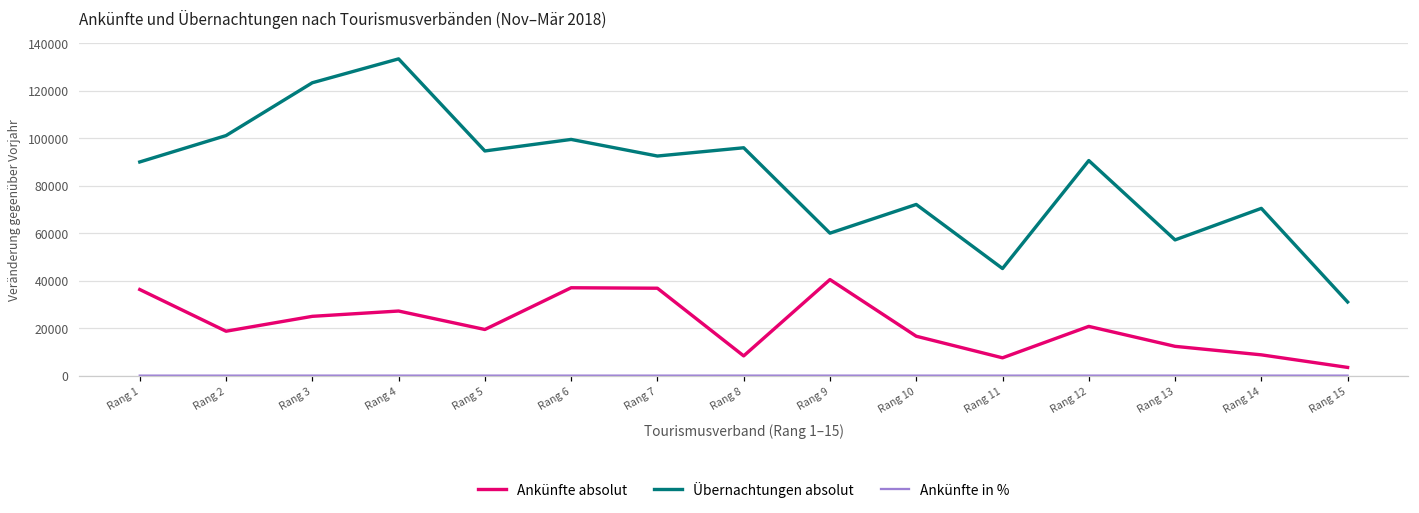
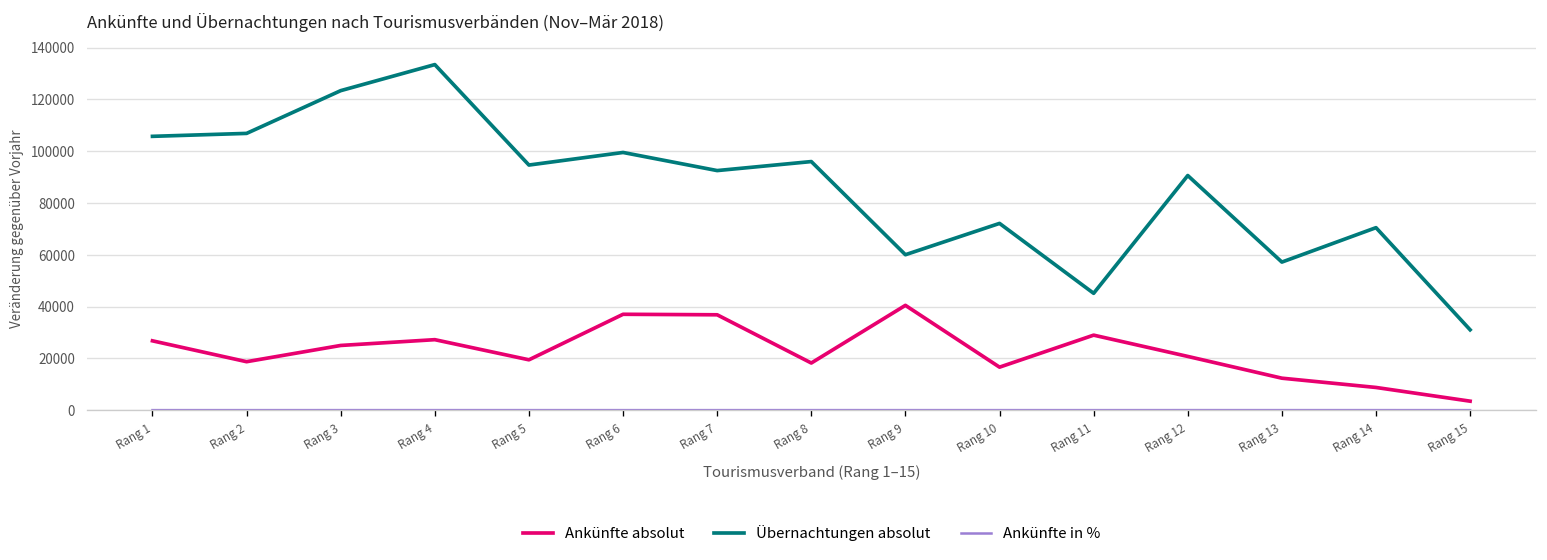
  {
    "Ankünfte absolut": {
-     "Rang 1": 36000,
+     "Rang 1": 27000,
      "Rang 2": 19000,
      "Rang 3": 25000,
      "Rang 4": 27000,
      "Rang 5": 19000,
      "Rang 6": 37000,
      "Rang 7": 37000,
-     "Rang 8": 8000,
+     "Rang 8": 18000,
      "Rang 9": 40000,
      "Rang 10": 17000,
-     "Rang 11": 8000,
+     "Rang 11": 29000,
      "Rang 12": 21000,
      "Rang 13": 12000,
      "Rang 14": 9000,
      "Rang 15": 3000
    },
    "Übernachtungen absolut": {
-     "Rang 1": 90000,
-     "Rang 2": 101000,
+     "Rang 1": 106000,
+     "Rang 2": 107000,
      "Rang 3": 123000,
      "Rang 4": 133000,
      "Rang 5": 95000,
      "Rang 6": 100000,
      "Rang 7": 93000,
      "Rang 8": 96000,
      "Rang 9": 60000,
      "Rang 10": 72000,
      "Rang 11": 45000,
      "Rang 12": 91000,
      "Rang 13": 57000,
      "Rang 14": 70000,
      "Rang 15": 31000
    },
    "Ankünfte in %": {
      "Rang 1": 0,
      "Rang 2": 0,
      "Rang 3": 0,
      "Rang 4": 0,
      "Rang 5": 0,
      "Rang 6": 0,
      "Rang 7": 0,
      "Rang 8": 0,
      "Rang 9": 0,
      "Rang 10": 0,
      "Rang 11": 0,
      "Rang 12": 0,
      "Rang 13": 0,
      "Rang 14": 0,
      "Rang 15": 0
    }
  }
